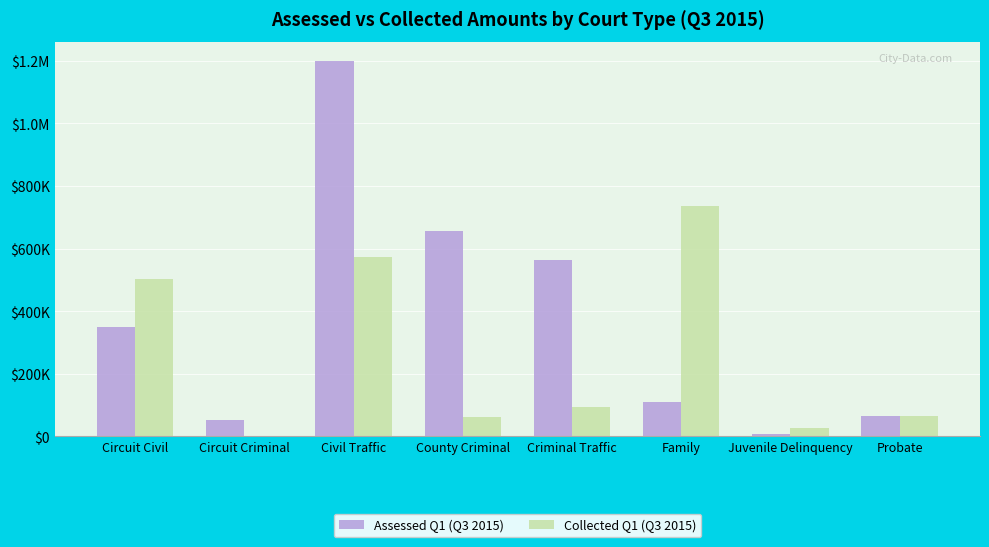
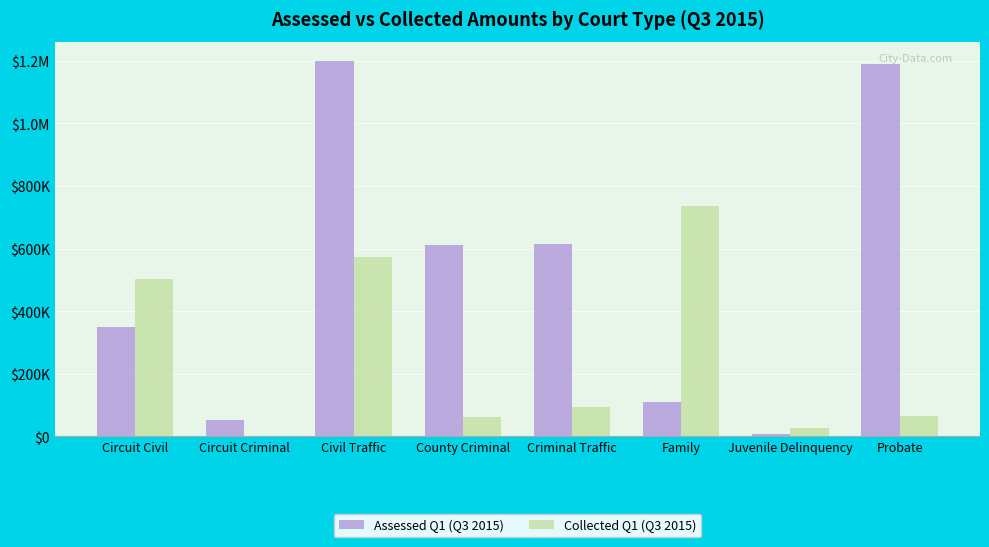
  {
    "Assessed Q1 (Q3 2015)": {
      "Circuit Civil": "$350000",
      "Circuit Criminal": "$50000",
      "Civil Traffic": "$1200000",
-     "County Criminal": "$660000",
-     "Criminal Traffic": "$560000",
+     "County Criminal": "$610000",
+     "Criminal Traffic": "$620000",
      "Family": "$110000",
-     "Probate": "$60000"
+     "Probate": "$1190000"
    },
    "Collected Q1 (Q3 2015)": {
      "Circuit Civil": "$500000",
      "Civil Traffic": "$570000",
      "County Criminal": "$60000",
      "Criminal Traffic": "$100000",
      "Family": "$740000",
      "Juvenile Delinquency": "$30000",
      "Probate": "$60000"
    }
  }
